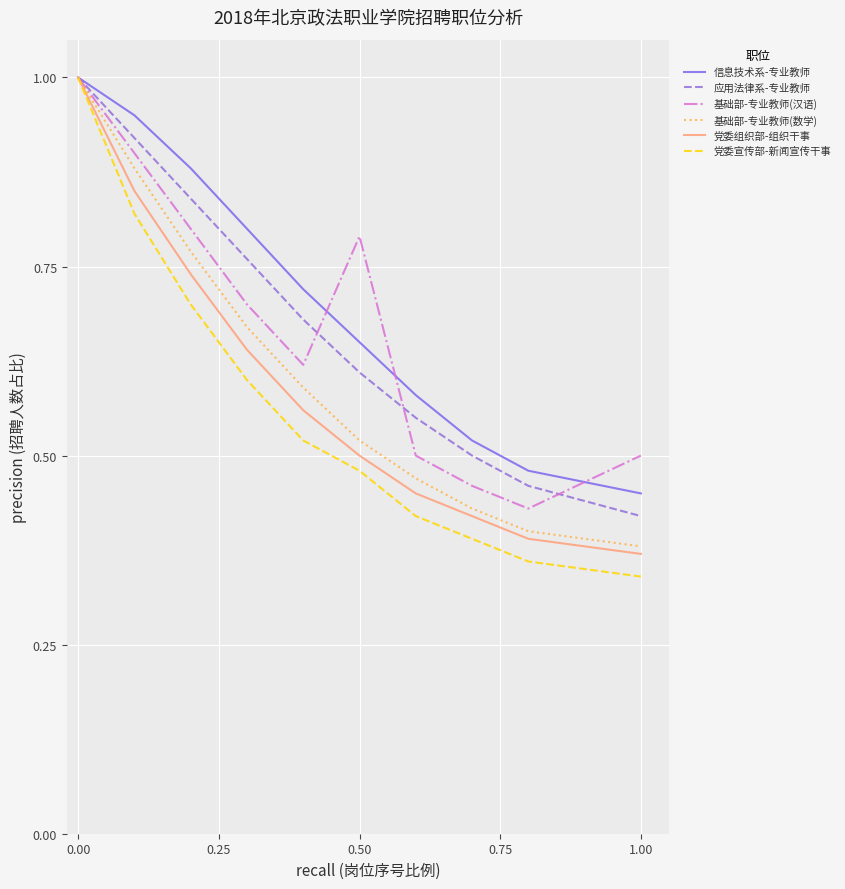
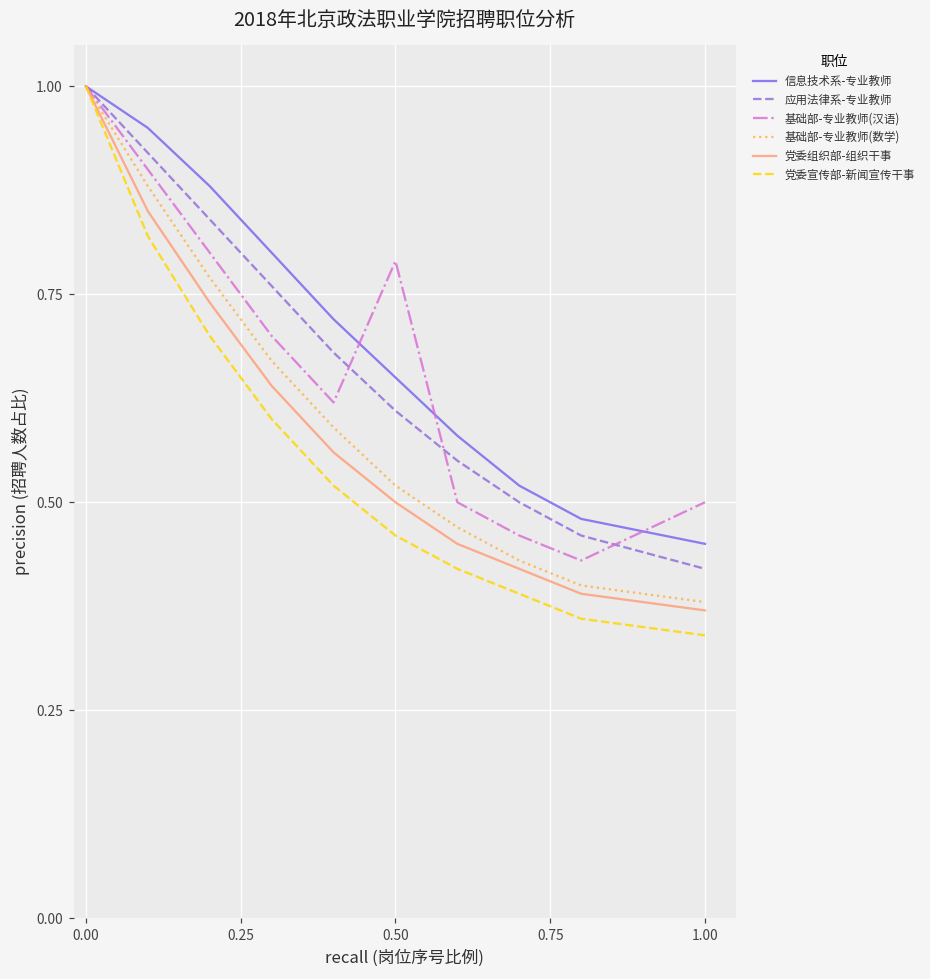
  {
    "基础部-专业教师(汉语)": {
      "0.50": 0.79,
      "1.00": 0.50
    },
    "党委宣传部-新闻宣传干事": {
-     "0.50": 0.48,
+     "0.50": 0.46,
      "1.00": 0.34
    }
  }
